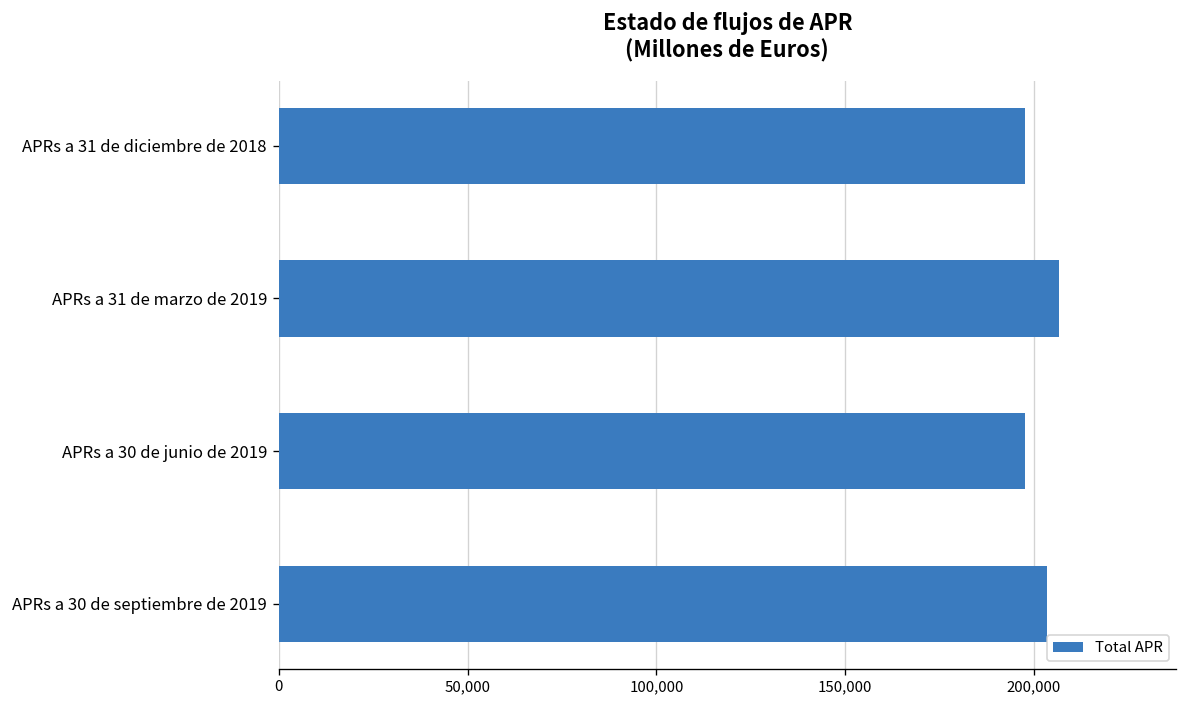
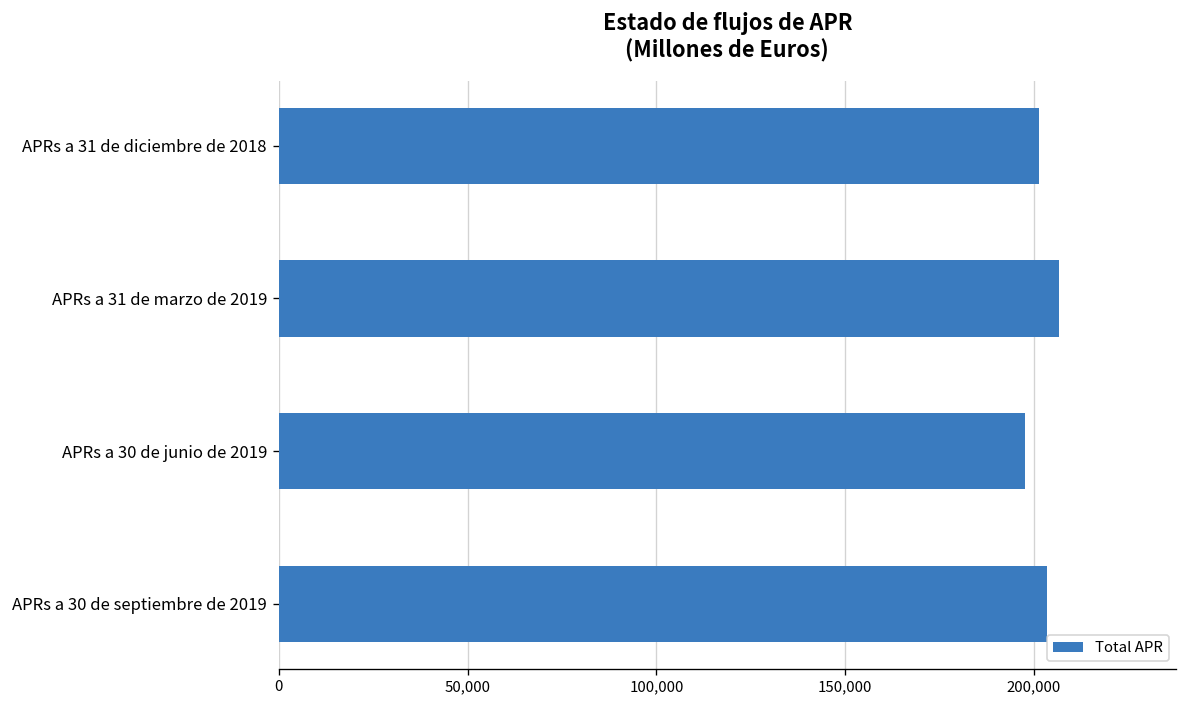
  {
-   "APRs a 31 de diciembre de 2018": "198,000",
+   "APRs a 31 de diciembre de 2018": "201,000",
    "APRs a 31 de marzo de 2019": "207,000",
    "APRs a 30 de junio de 2019": "198,000",
    "APRs a 30 de septiembre de 2019": "203,000"
  }
